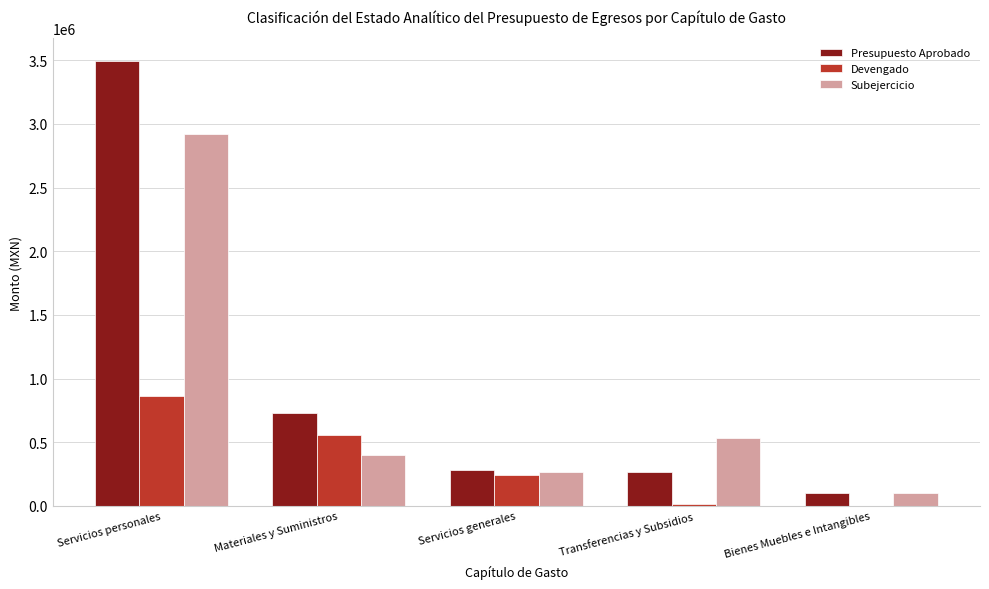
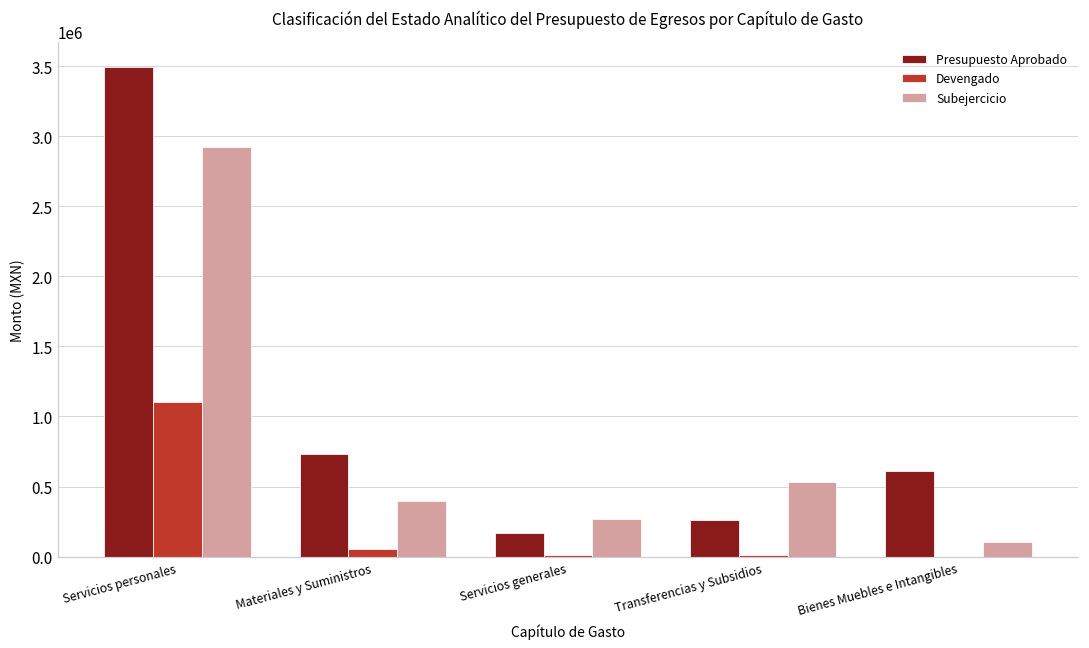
  {
    "Presupuesto Aprobado": {
      "Servicios personales": 3500000,
      "Materiales y Suministros": 730000,
-     "Servicios generales": 280000,
+     "Servicios generales": 170000,
      "Transferencias y Subsidios": 260000,
-     "Bienes Muebles e Intangibles": 110000
+     "Bienes Muebles e Intangibles": 610000
    },
    "Devengado": {
-     "Servicios personales": 860000,
-     "Materiales y Suministros": 560000,
-     "Servicios generales": 240000,
+     "Servicios personales": 1100000,
+     "Materiales y Suministros": 60000,
+     "Servicios generales": 10000,
      "Bienes Muebles e Intangibles": 0
    },
    "Subejercicio": {
      "Servicios personales": 2920000,
      "Materiales y Suministros": 400000,
      "Servicios generales": 270000,
      "Transferencias y Subsidios": 530000,
      "Bienes Muebles e Intangibles": 110000
    }
  }
